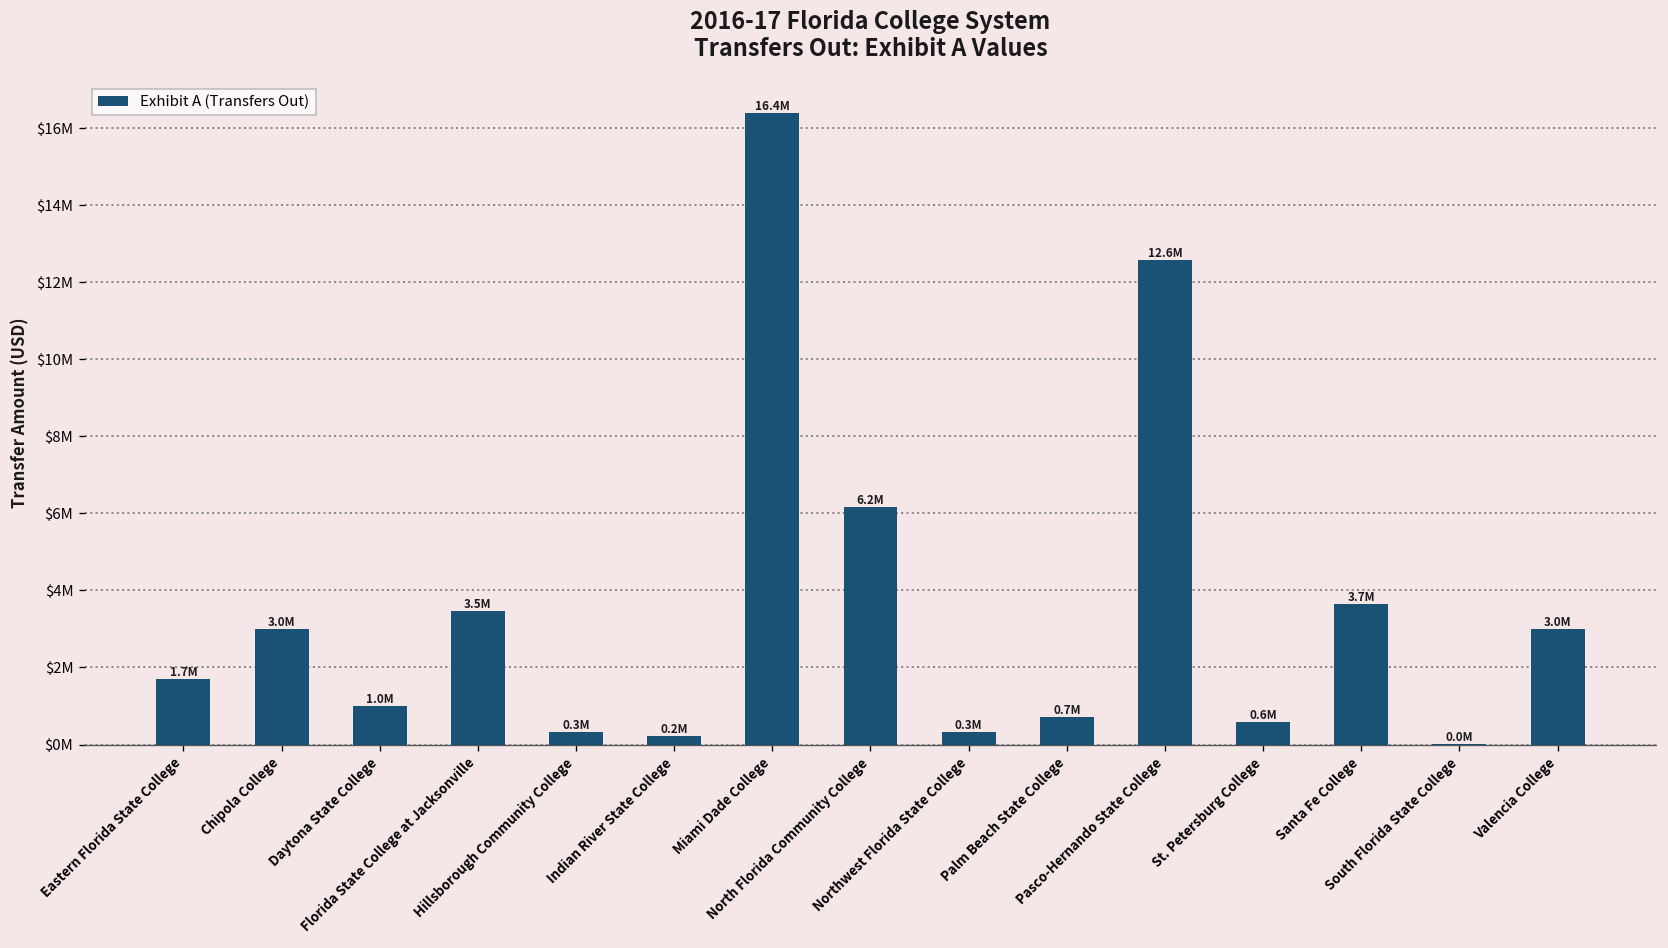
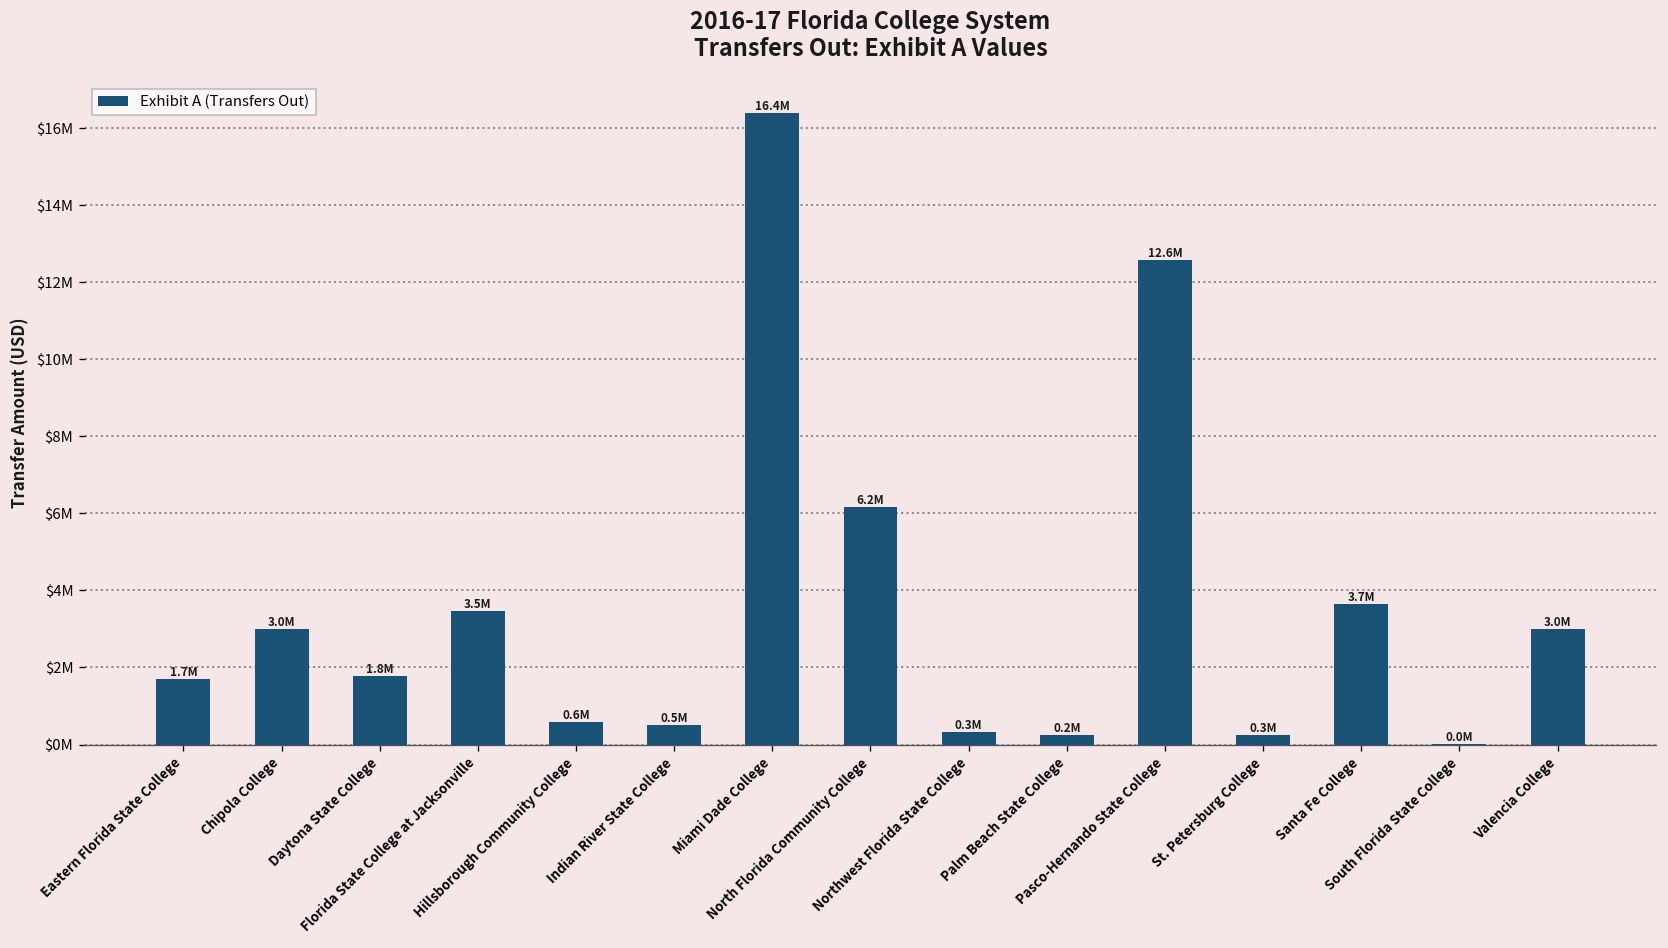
  {
    "Eastern Florida State College": "1.7M",
    "Chipola College": "3.0M",
-   "Daytona State College": "1.0M",
+   "Daytona State College": "1.8M",
    "Florida State College at Jacksonville": "3.5M",
-   "Hillsborough Community College": "0.3M",
-   "Indian River State College": "0.2M",
+   "Hillsborough Community College": "0.6M",
+   "Indian River State College": "0.5M",
    "Miami Dade College": "16.4M",
    "North Florida Community College": "6.2M",
    "Northwest Florida State College": "0.3M",
-   "Palm Beach State College": "0.7M",
+   "Palm Beach State College": "0.2M",
    "Pasco-Hernando State College": "12.6M",
-   "St. Petersburg College": "0.6M",
+   "St. Petersburg College": "0.3M",
    "Santa Fe College": "3.7M",
    "Valencia College": "3.0M"
  }
